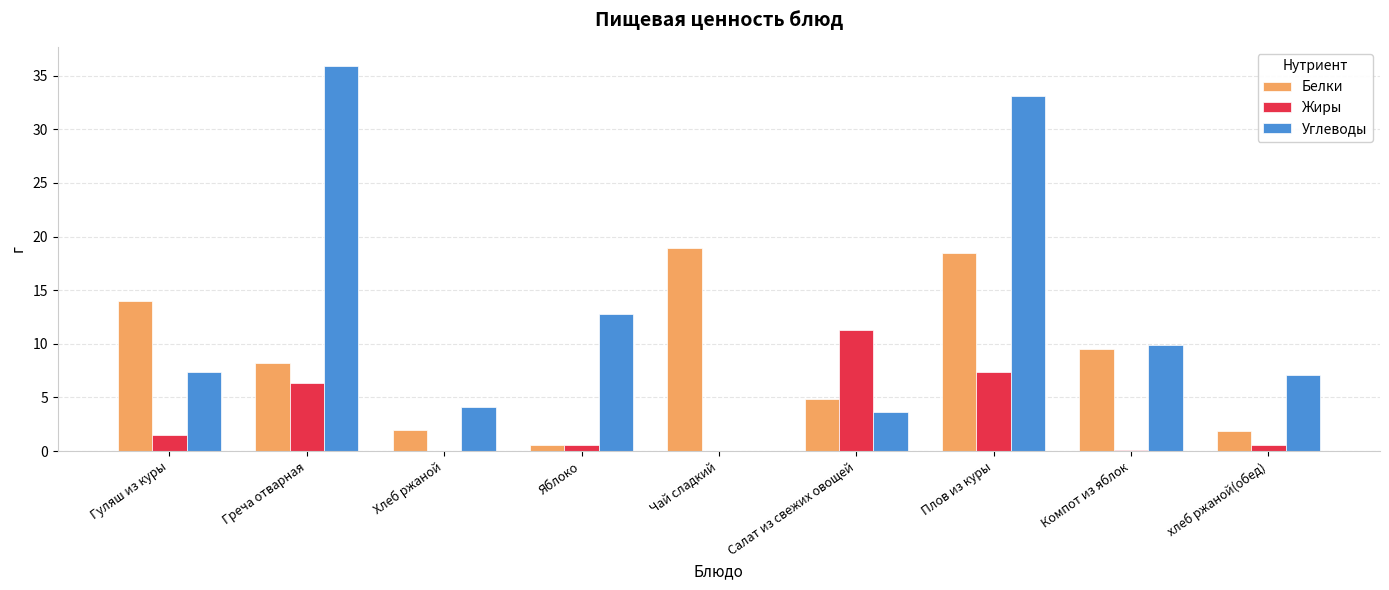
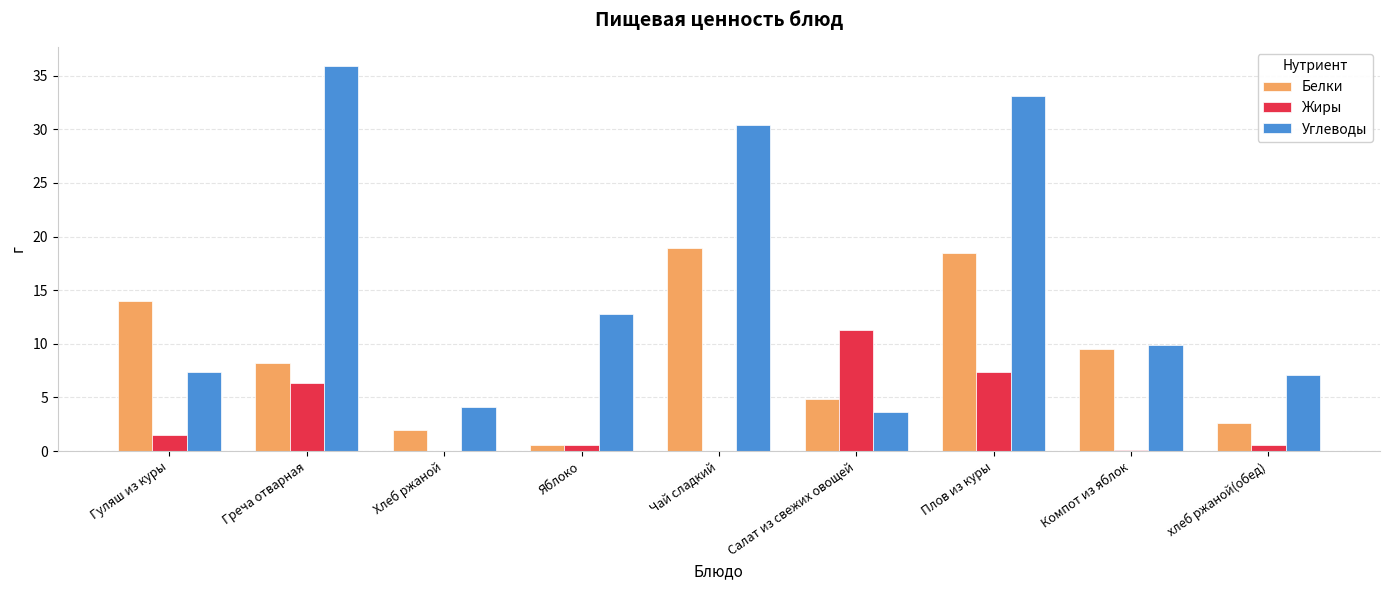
  {
    "Белки": {
      "Гуляш из куры": 14.0,
      "Греча отварная": 8.2,
      "Хлеб ржаной": 2.0,
      "Яблоко": 0.5,
      "Чай сладкий": 18.9,
      "Салат из свежих овощей": 4.9,
      "Плов из куры": 18.5,
      "Компот из яблок": 9.5,
-     "хлеб ржаной(обед)": 1.9
+     "хлеб ржаной(обед)": 2.7
    },
    "Жиры": {
      "Гуляш из куры": 1.5,
      "Греча отварная": 6.3,
      "Хлеб ржаной": 0.0,
      "Яблоко": 0.5,
      "Чай сладкий": 0.0,
      "Салат из свежих овощей": 11.3,
      "Плов из куры": 7.4,
      "хлеб ржаной(обед)": 0.5
    },
    "Углеводы": {
      "Гуляш из куры": 7.4,
      "Греча отварная": 35.9,
      "Хлеб ржаной": 4.1,
      "Яблоко": 12.8,
-     "Чай сладкий": 0.0,
+     "Чай сладкий": 30.4,
      "Салат из свежих овощей": 3.7,
      "Плов из куры": 33.1,
      "Компот из яблок": 9.9,
      "хлеб ржаной(обед)": 7.1
    }
  }
